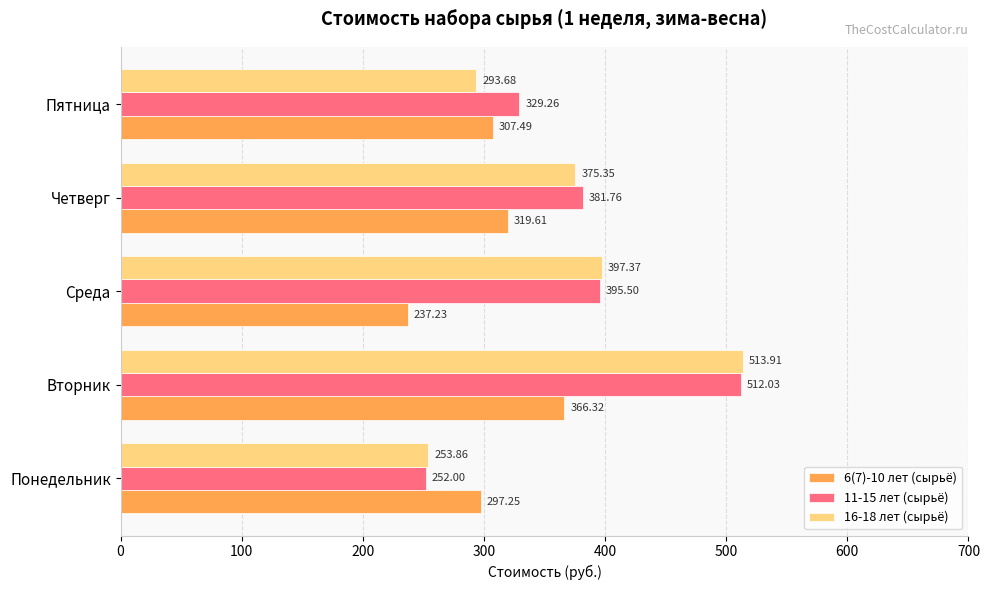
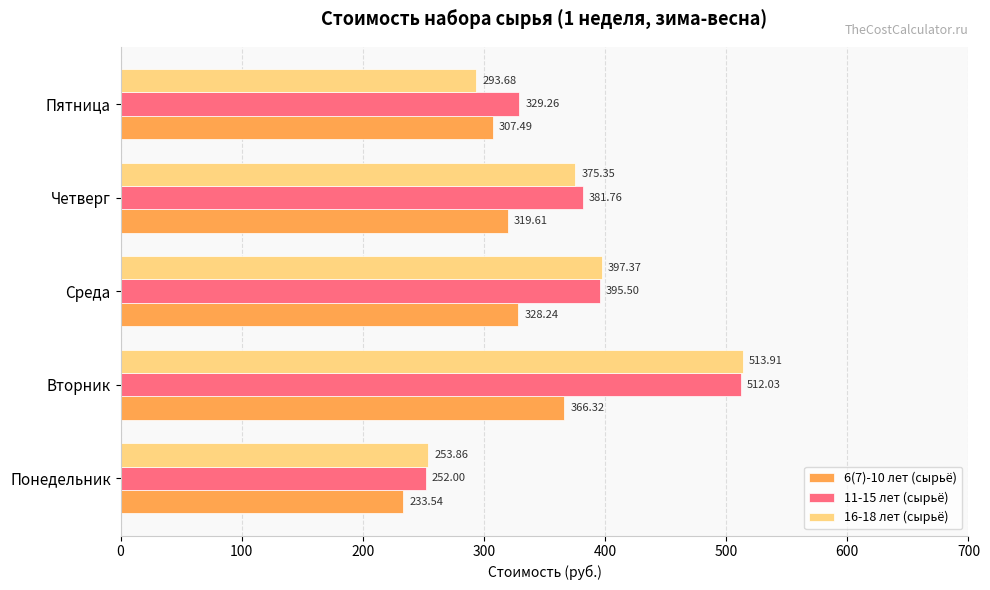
  {
    "6(7)-10 лет (сырьё)": {
      "Пятница": 307.49,
      "Четверг": 319.61,
-     "Среда": 237.23,
+     "Среда": 328.24,
      "Вторник": 366.32,
-     "Понедельник": 297.25
+     "Понедельник": 233.54
    },
    "11-15 лет (сырьё)": {
      "Пятница": 329.26,
      "Четверг": 381.76,
      "Среда": 395.50,
      "Вторник": 512.03,
      "Понедельник": 252.00
    },
    "16-18 лет (сырьё)": {
      "Пятница": 293.68,
      "Четверг": 375.35,
      "Среда": 397.37,
      "Вторник": 513.91,
      "Понедельник": 253.86
    }
  }
